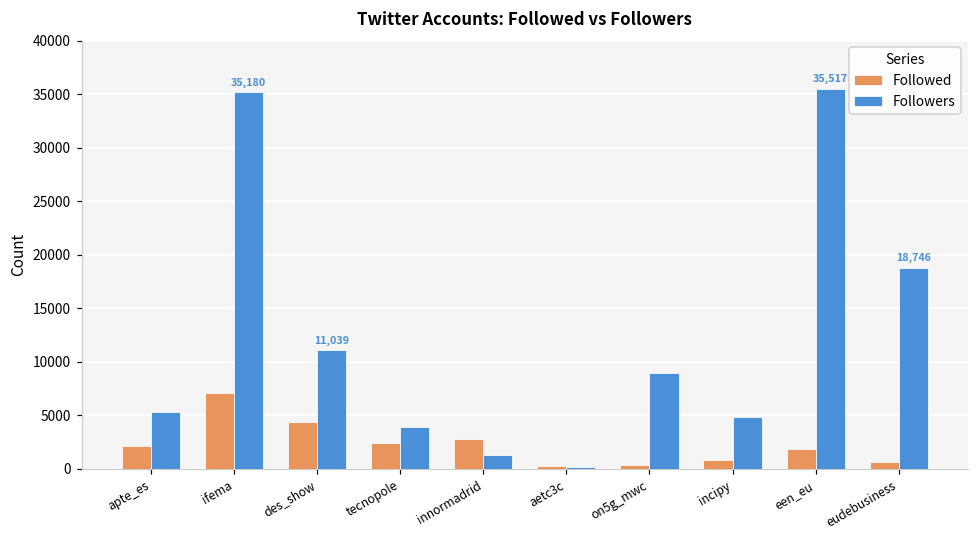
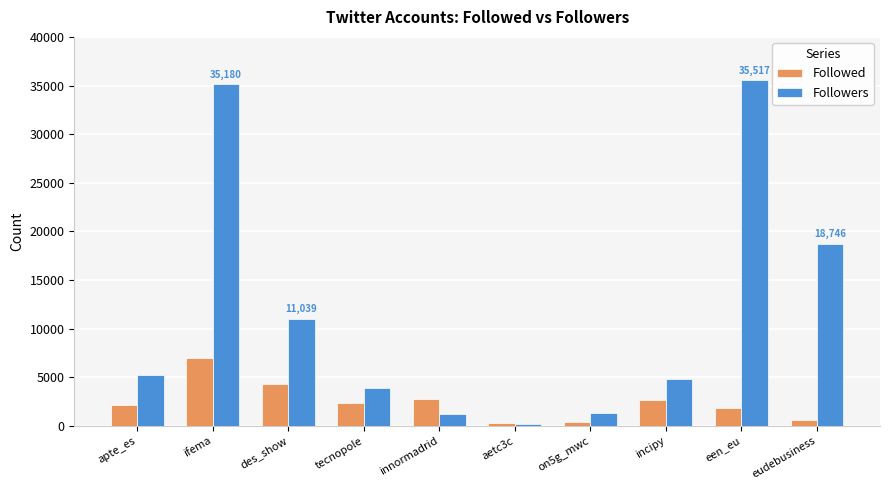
  {
    "Followed": {
      "apte_es": 2000,
      "ifema": 7000,
      "des_show": 4000,
      "tecnopole": 2000,
      "innormadrid": 3000,
      "aetc3c": 0,
      "on5g_mwc": 0,
-     "incipy": 1000,
+     "incipy": 3000,
      "een_eu": 2000,
      "eudebusiness": 1000
    },
    "Followers": {
      "apte_es": 5000,
      "tecnopole": 4000,
      "innormadrid": 1000,
-     "on5g_mwc": 9000,
+     "on5g_mwc": 1000,
      "incipy": 5000
    }
  }
